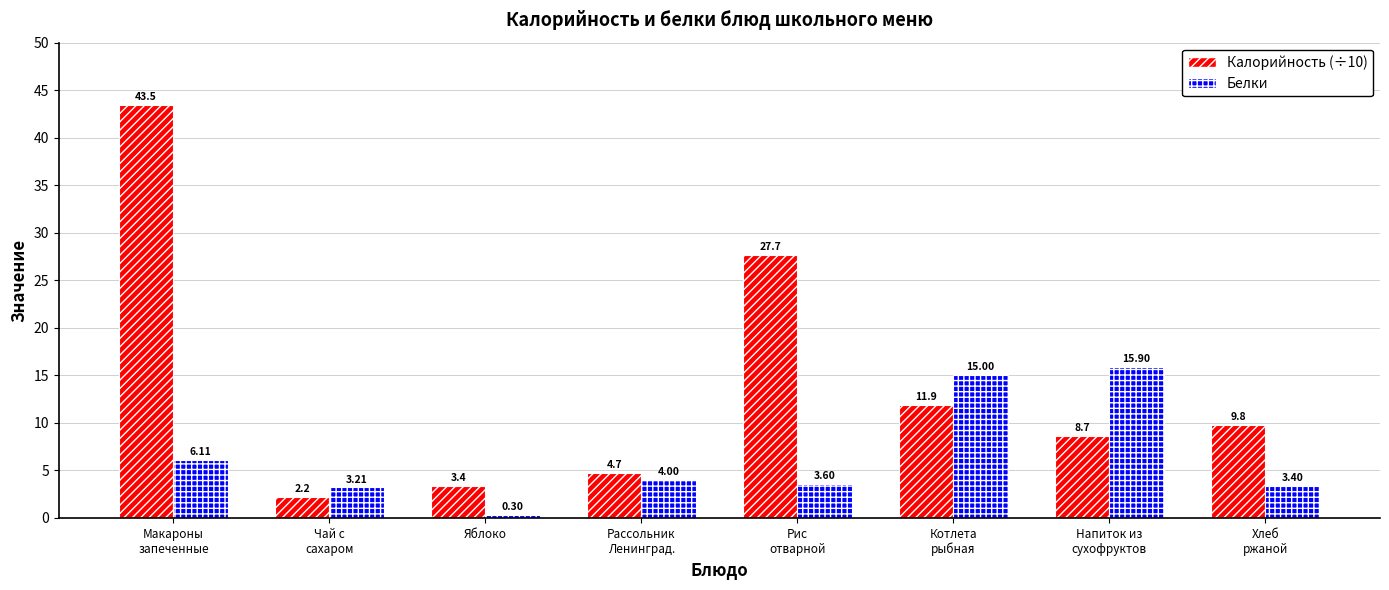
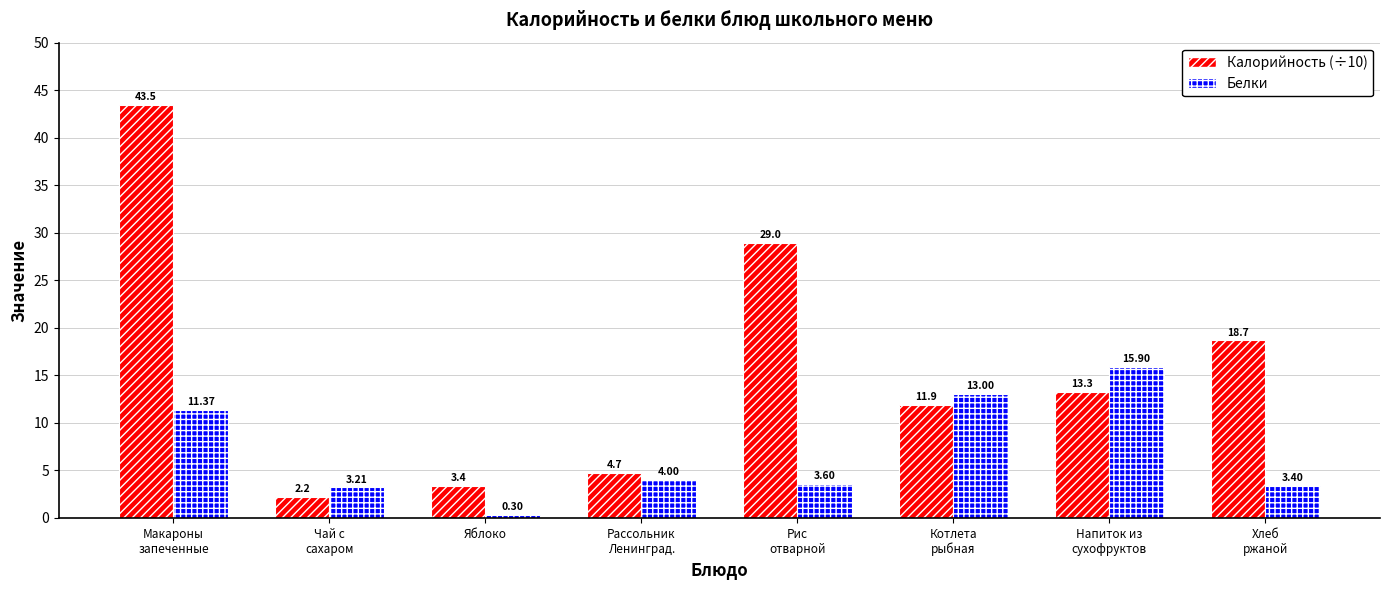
  {
    "Калорийность (÷10)": {
      "Макароны запеченные": 43.5,
      "Чай с сахаром": 2.2,
      "Яблоко": 3.4,
      "Рассольник Ленинград.": 4.7,
-     "Рис отварной": 27.7,
+     "Рис отварной": 29.0,
      "Котлета рыбная": 11.9,
-     "Напиток из сухофруктов": 8.7,
-     "Хлеб ржаной": 9.8
+     "Напиток из сухофруктов": 13.3,
+     "Хлеб ржаной": 18.7
    },
    "Белки": {
-     "Макароны запеченные": 6.11,
+     "Макароны запеченные": 11.37,
      "Чай с сахаром": 3.21,
      "Яблоко": 0.30,
      "Рассольник Ленинград.": 4.00,
      "Рис отварной": 3.60,
-     "Котлета рыбная": 15.00,
+     "Котлета рыбная": 13.00,
      "Напиток из сухофруктов": 15.90,
      "Хлеб ржаной": 3.40
    }
  }
